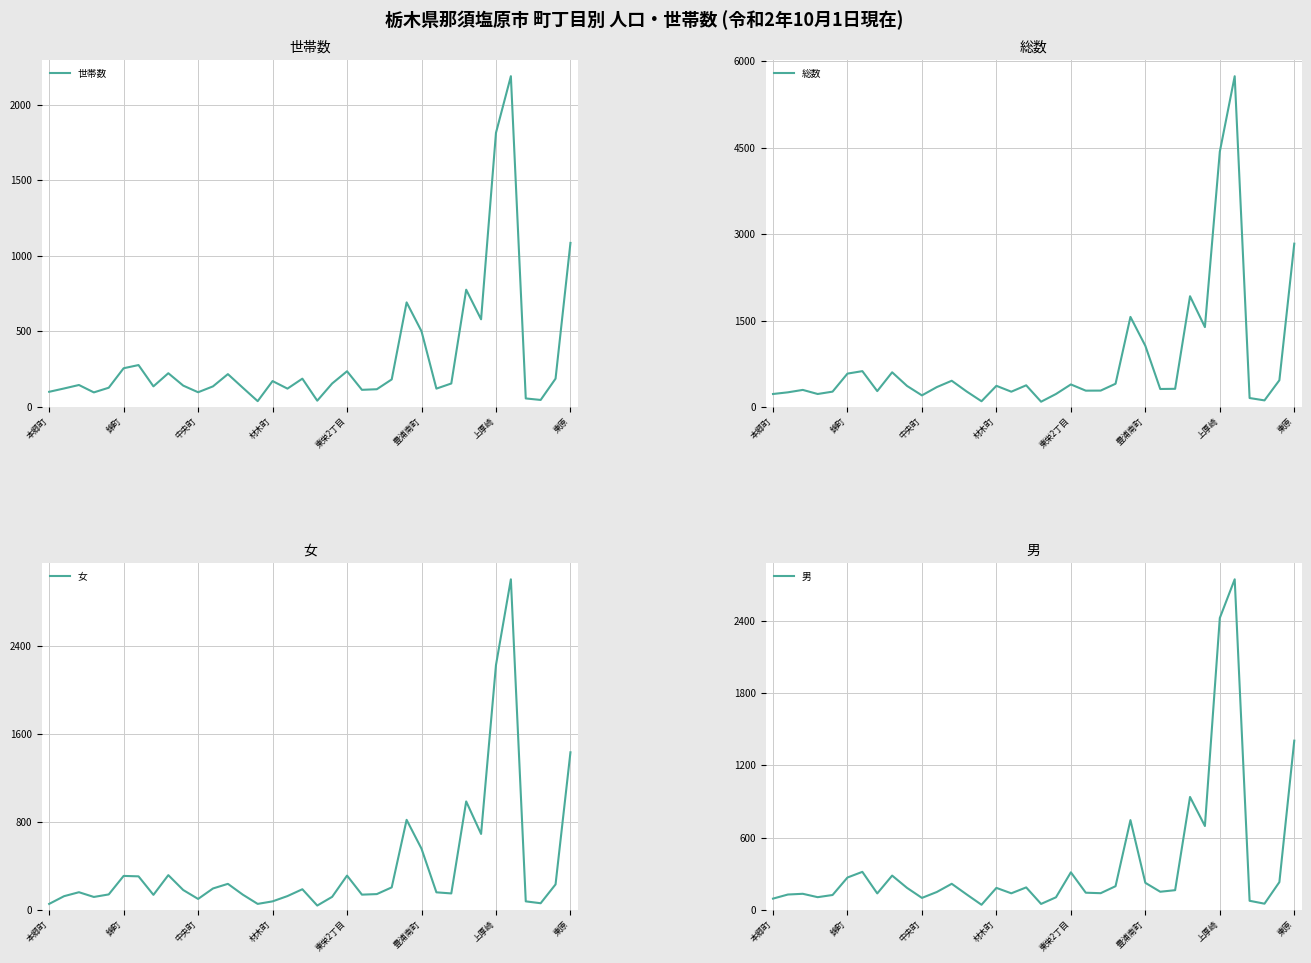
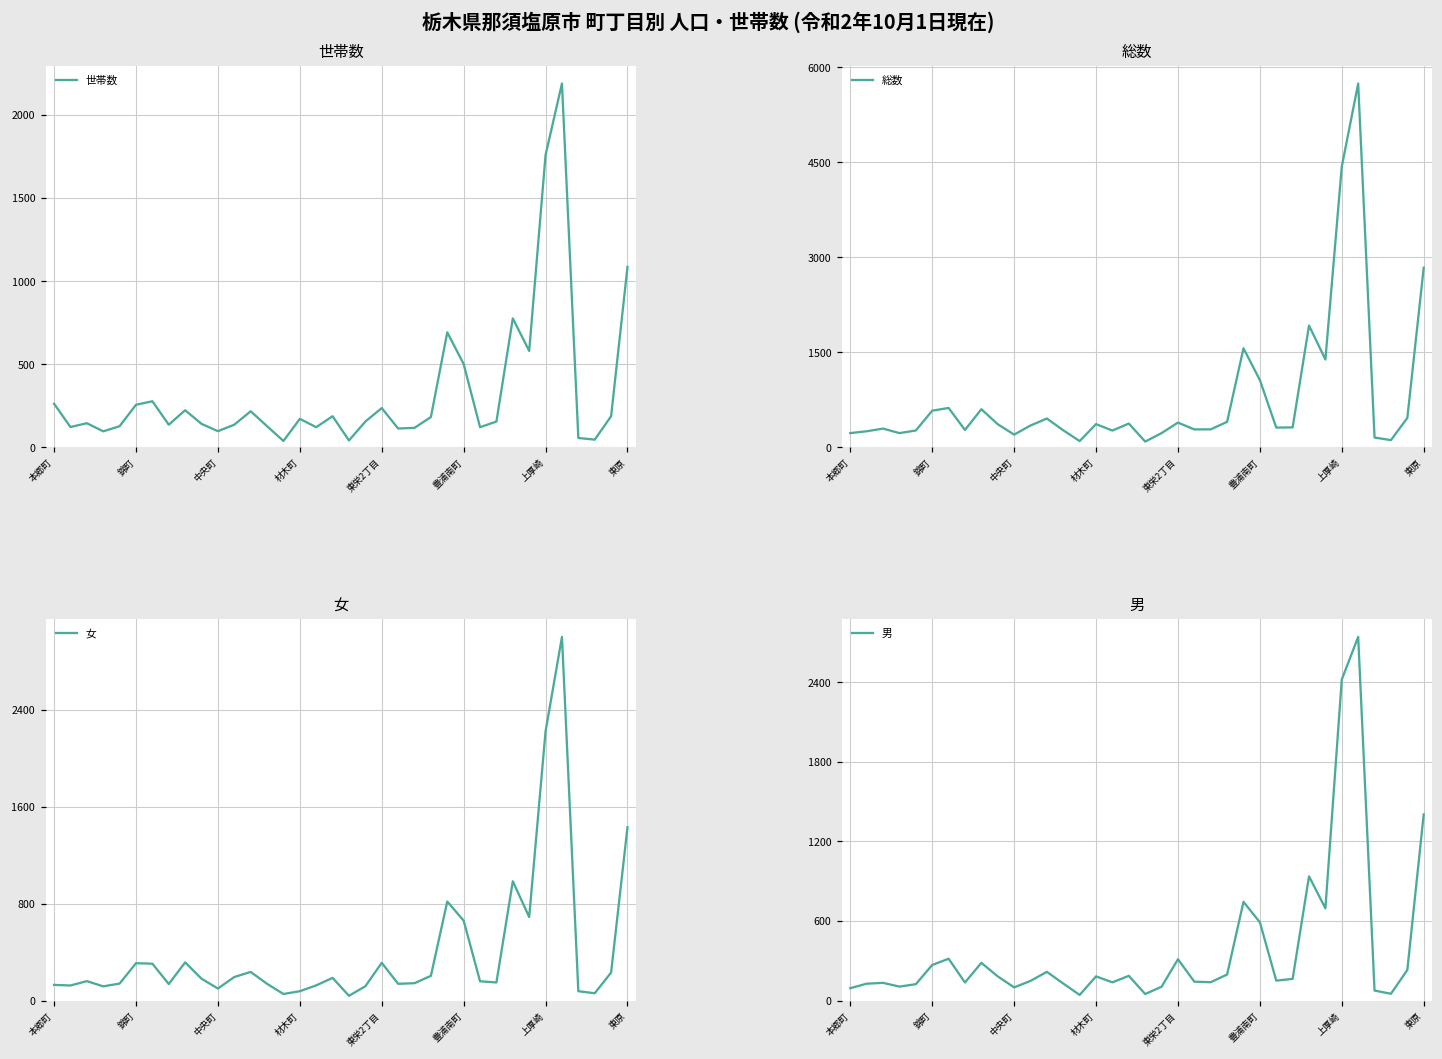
  {
    "世帯数": {
-     "本郷町": 100,
+     "本郷町": 260,
      "錦町": 260,
      "中央町": 100,
      "材木町": 170,
      "東栄2丁目": 240,
      "豊浦南町": 500,
-     "上厚崎": 1820,
+     "上厚崎": 1760,
      "東原": 1090
    },
    "総数": {
      "本郷町": 200,
      "錦町": 600,
      "中央町": 200,
      "材木町": 400,
      "東栄2丁目": 400,
      "豊浦南町": 1100,
      "上厚崎": 4400,
      "東原": 2800
    },
    "女": {
-     "本郷町": 60,
+     "本郷町": 130,
      "錦町": 310,
      "中央町": 100,
      "材木町": 80,
      "東栄2丁目": 310,
-     "豊浦南町": 560,
+     "豊浦南町": 660,
      "上厚崎": 2220,
      "東原": 1430
    },
    "男": {
      "本郷町": 90,
      "錦町": 270,
      "中央町": 100,
      "材木町": 180,
      "東栄2丁目": 310,
-     "豊浦南町": 230,
+     "豊浦南町": 590,
      "上厚崎": 2420,
      "東原": 1400
    }
  }
